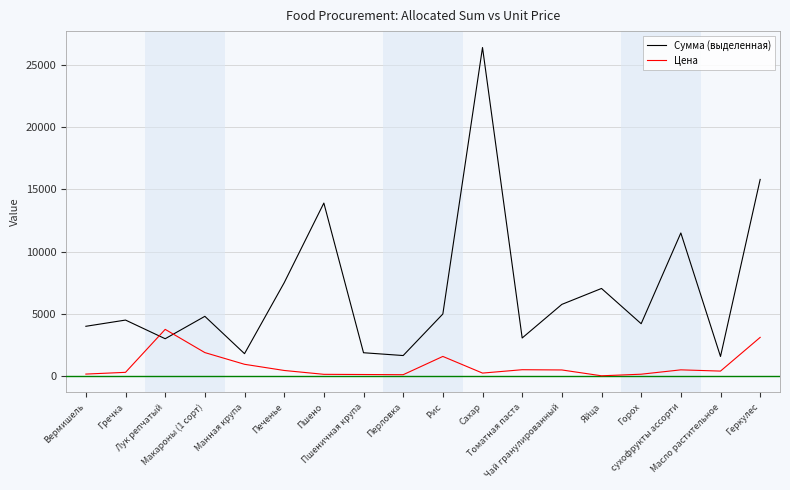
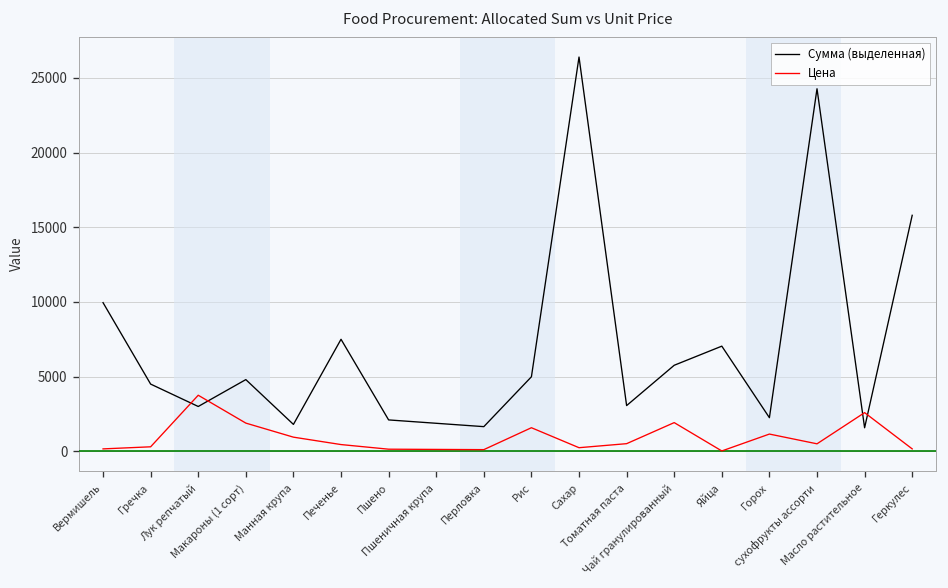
  {
    "Сумма (выделенная)": {
-     "Вермишель": 4000,
+     "Вермишель": 10000,
      "Гречка": 4500,
      "Лук репчатый": 3000,
      "Макароны (1 сорт)": 4800,
      "Манная крупа": 1800,
      "Печенье": 7500,
-     "Пшено": 13900,
+     "Пшено": 2100,
      "Пшеничная крупа": 1900,
      "Перловка": 1700,
      "Рис": 5000,
      "Сахар": 26400,
      "Томатная паста": 3100,
      "Чай гранулированный": 5800,
      "Яйца": 7000,
-     "Горох": 4200,
-     "сухофрукты ассорти": 11500,
+     "Горох": 2300,
+     "сухофрукты ассорти": 24300,
      "Масло растительное": 1600,
      "Геркулес": 15800
    },
    "Цена": {
      "Вермишель": 200,
      "Гречка": 300,
      "Лук репчатый": 3800,
      "Макароны (1 сорт)": 1900,
      "Манная крупа": 900,
      "Печенье": 500,
      "Пшено": 100,
      "Пшеничная крупа": 100,
      "Перловка": 100,
      "Рис": 1600,
      "Сахар": 200,
      "Томатная паста": 500,
-     "Чай гранулированный": 500,
+     "Чай гранулированный": 1900,
      "Яйца": 0,
-     "Горох": 200,
+     "Горох": 1200,
      "сухофрукты ассорти": 500,
-     "Масло растительное": 400,
-     "Геркулес": 3100
+     "Масло растительное": 2600,
+     "Геркулес": 200
    }
  }
